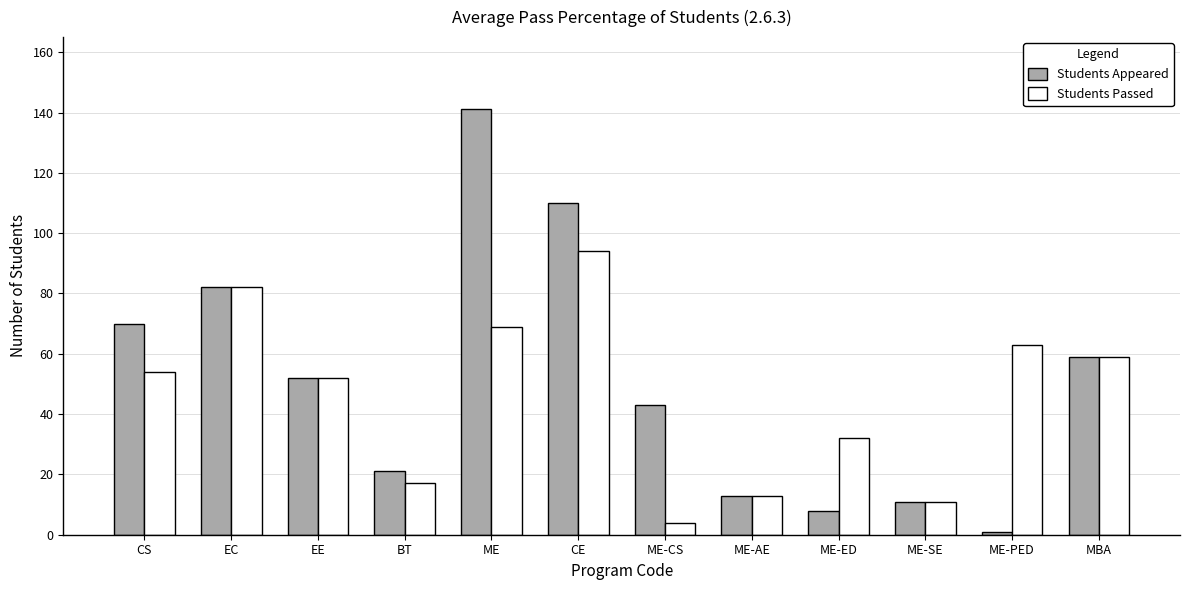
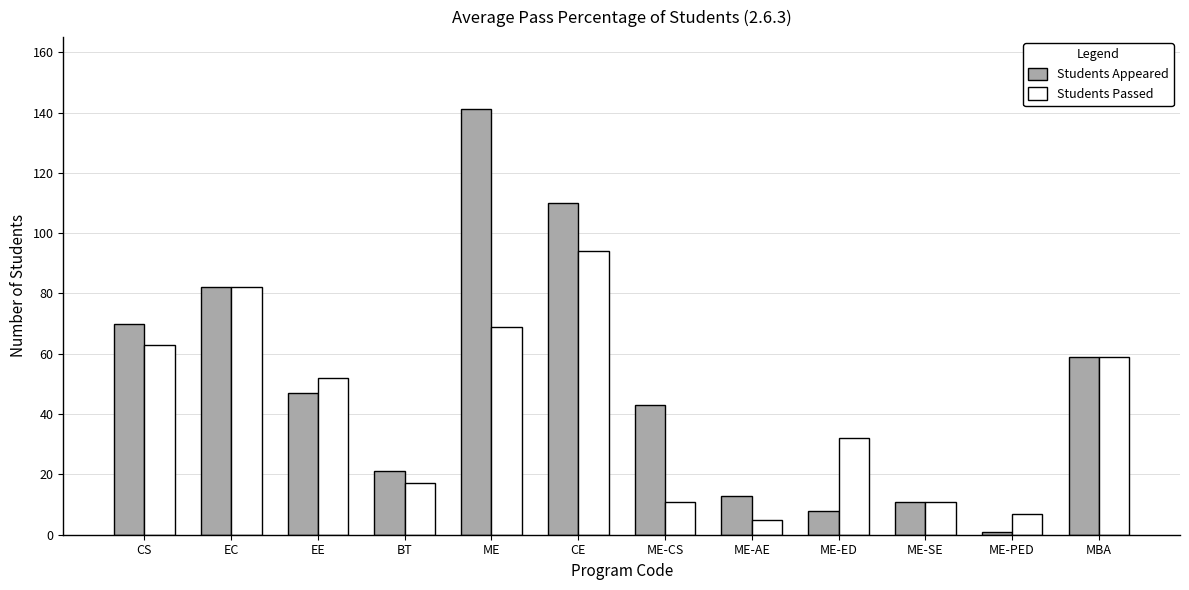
  {
    "Students Appeared": {
      "CS": 70,
      "EC": 82,
-     "EE": 52,
+     "EE": 47,
      "BT": 21,
      "ME": 141,
      "CE": 110,
      "ME-CS": 43,
      "ME-AE": 13,
      "ME-ED": 8,
      "ME-SE": 11,
      "ME-PED": 1,
      "MBA": 59
    },
    "Students Passed": {
-     "CS": 54,
+     "CS": 63,
      "EC": 82,
      "EE": 52,
      "BT": 17,
      "ME": 69,
      "CE": 94,
-     "ME-CS": 4,
-     "ME-AE": 13,
+     "ME-CS": 11,
+     "ME-AE": 5,
      "ME-ED": 32,
      "ME-SE": 11,
-     "ME-PED": 63,
+     "ME-PED": 7,
      "MBA": 59
    }
  }
